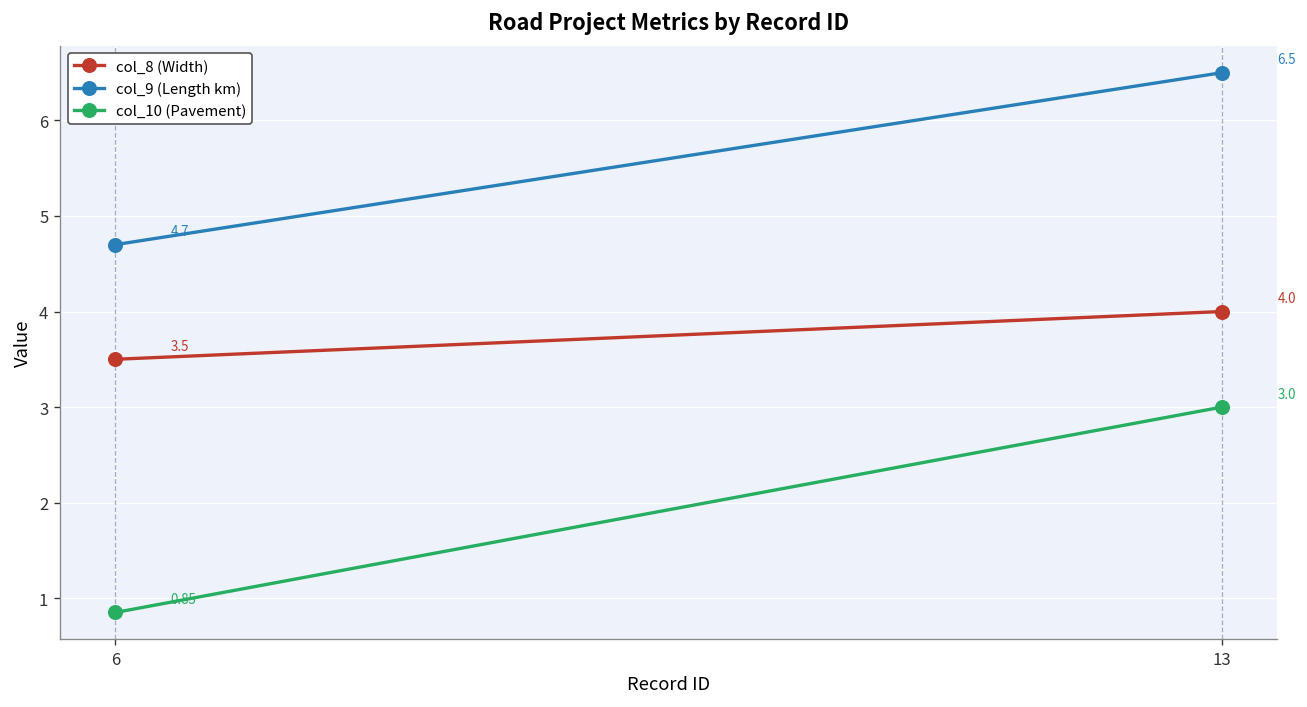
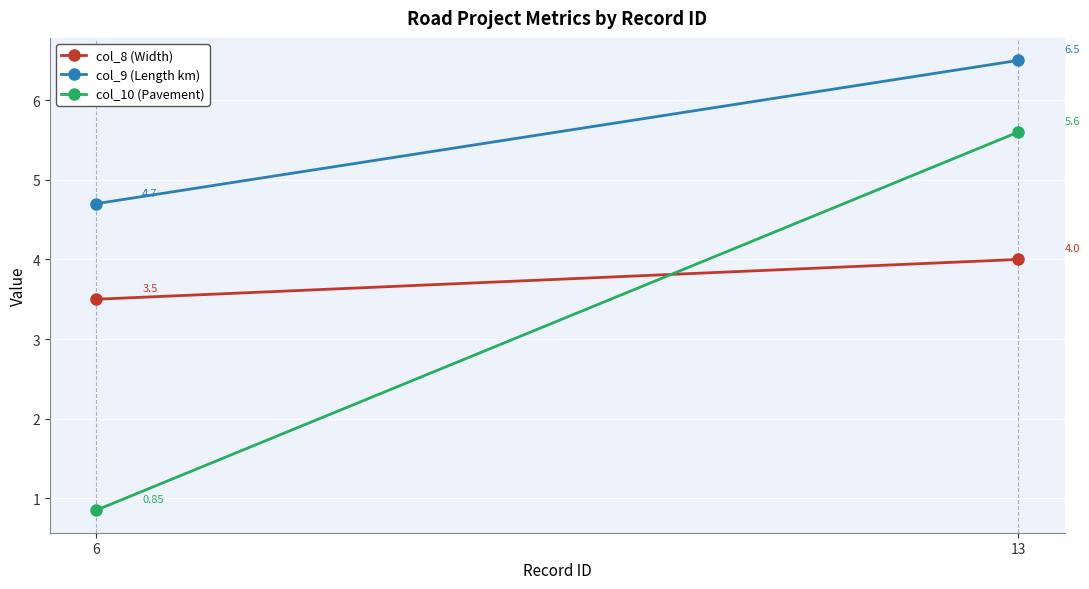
  {
    "col_8 (Width)": {
      "6": 3.5,
      "13": 4.0
    },
    "col_9 (Length km)": {
      "6": 4.7,
      "13": 6.5
    },
    "col_10 (Pavement)": {
-     "13": 3.0
+     "13": 5.6
    }
  }
